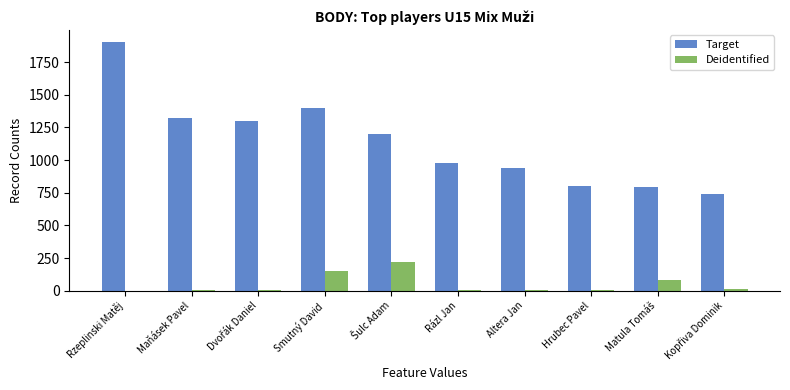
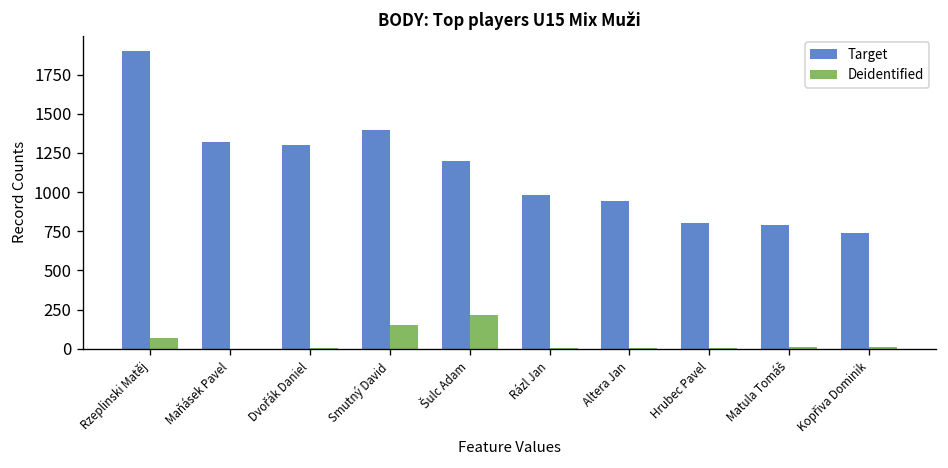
  {
    "Target": {
      "Rzeplinski Matěj": 1900,
      "Maňásek Pavel": 1320,
      "Dvořák Daniel": 1300,
      "Smutný David": 1400,
      "Šulc Adam": 1200,
      "Rázl Jan": 980,
      "Altera Jan": 940,
      "Hrubec Pavel": 800,
      "Matula Tomáš": 790,
      "Kopřiva Dominik": 740
    },
    "Deidentified": {
-     "Rzeplinski Matěj": 0,
+     "Rzeplinski Matěj": 70,
      "Smutný David": 150,
      "Šulc Adam": 220,
-     "Matula Tomáš": 90
+     "Matula Tomáš": 10
    }
  }
